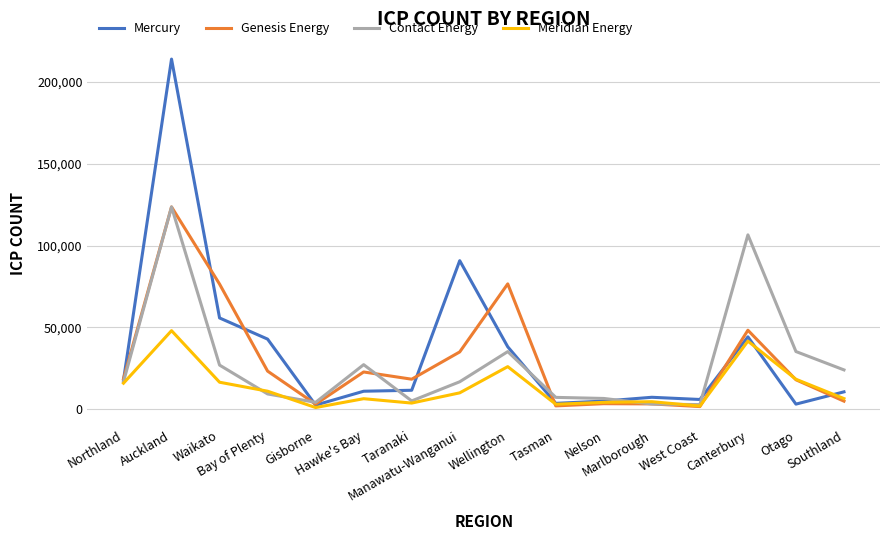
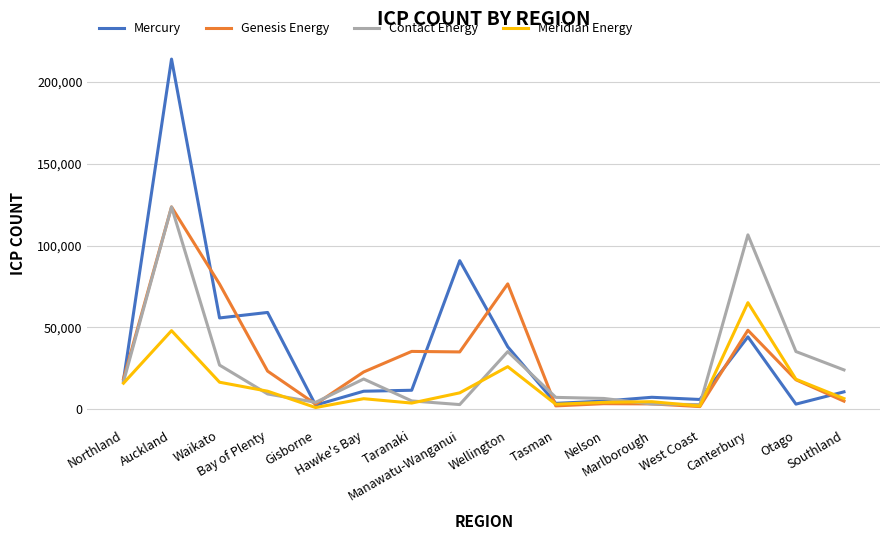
  {
    "Mercury": {
      "Auckland": "214,000",
      "Waikato": "56,000",
-     "Bay of Plenty": "43,000",
+     "Bay of Plenty": "59,000",
      "Hawke's Bay": "11,000",
      "Taranaki": "12,000",
      "Manawatu-Wanganui": "91,000",
      "Wellington": "38,000",
      "Marlborough": "7,000",
      "West Coast": "6,000",
      "Canterbury": "44,000",
      "Otago": "3,000",
      "Southland": "11,000"
    },
    "Genesis Energy": {
      "Waikato": "76,000",
      "Bay of Plenty": "23,000",
      "Hawke's Bay": "23,000",
-     "Taranaki": "18,000",
+     "Taranaki": "35,000",
      "Manawatu-Wanganui": "35,000",
      "Wellington": "77,000",
      "Canterbury": "48,000",
      "Southland": "5,000"
    },
    "Contact Energy": {
      "Waikato": "27,000",
      "Bay of Plenty": "9,000",
-     "Hawke's Bay": "27,000",
-     "Manawatu-Wanganui": "17,000",
+     "Hawke's Bay": "18,000",
+     "Manawatu-Wanganui": "3,000",
      "Wellington": "35,000",
      "Tasman": "7,000",
      "Nelson": "7,000",
      "Canterbury": "107,000",
      "Otago": "35,000",
      "Southland": "24,000"
    },
    "Meridian Energy": {
      "Auckland": "48,000",
      "Waikato": "16,000",
      "Bay of Plenty": "11,000",
      "Hawke's Bay": "6,000",
      "Manawatu-Wanganui": "10,000",
      "Wellington": "26,000",
-     "Canterbury": "42,000",
+     "Canterbury": "65,000",
      "Southland": "6,000"
    }
  }
